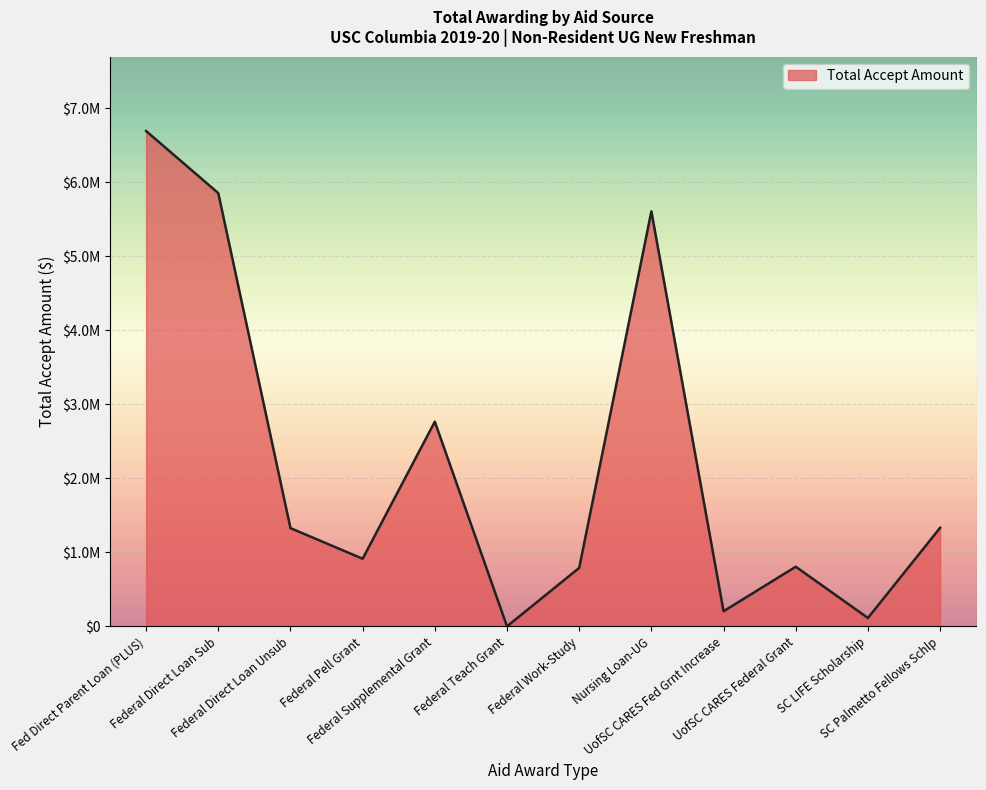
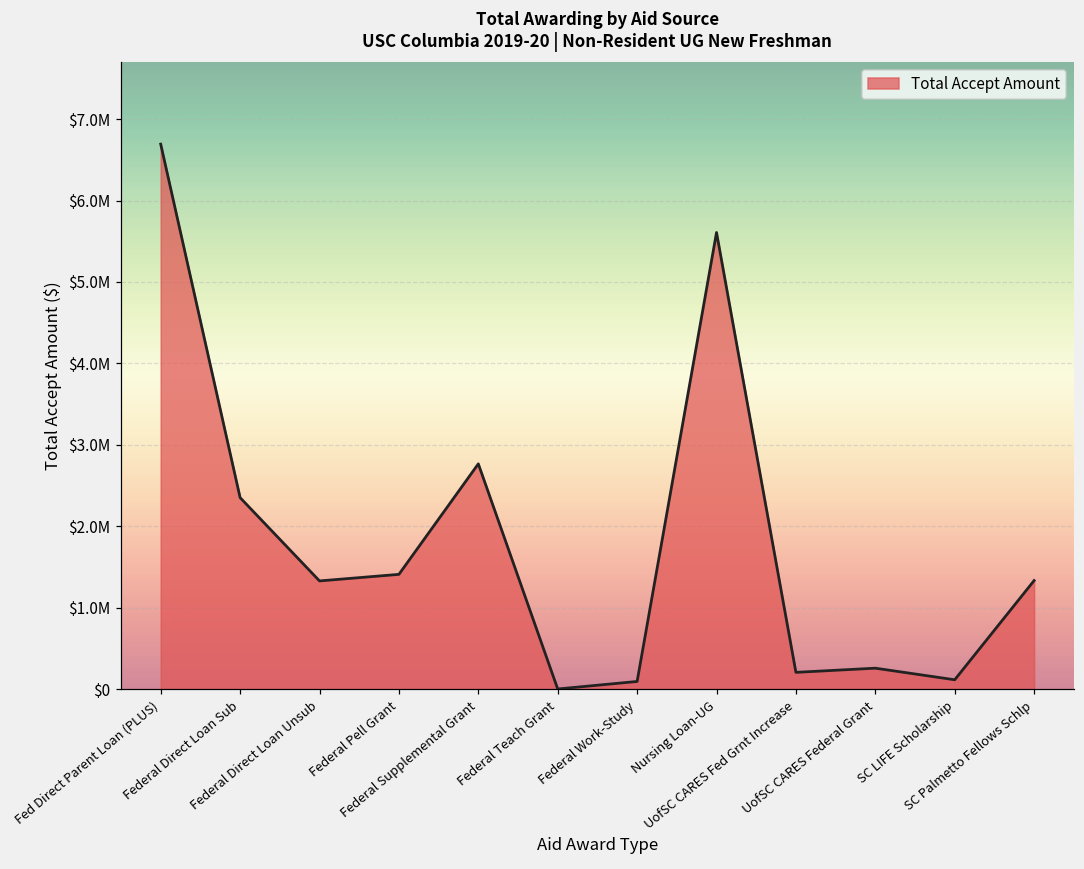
  {
    "Fed Direct Parent Loan (PLUS)": "$6700000",
-   "Federal Direct Loan Sub": "$5900000",
+   "Federal Direct Loan Sub": "$2400000",
    "Federal Direct Loan Unsub": "$1300000",
-   "Federal Pell Grant": "$900000",
+   "Federal Pell Grant": "$1400000",
    "Federal Supplemental Grant": "$2800000",
    "Federal Teach Grant": "$0",
-   "Federal Work-Study": "$800000",
+   "Federal Work-Study": "$100000",
    "Nursing Loan-UG": "$5600000",
    "UofSC CARES Fed Grnt Increase": "$200000",
-   "UofSC CARES Federal Grant": "$800000",
+   "UofSC CARES Federal Grant": "$300000",
    "SC LIFE Scholarship": "$100000",
    "SC Palmetto Fellows Schlp": "$1300000"
  }
